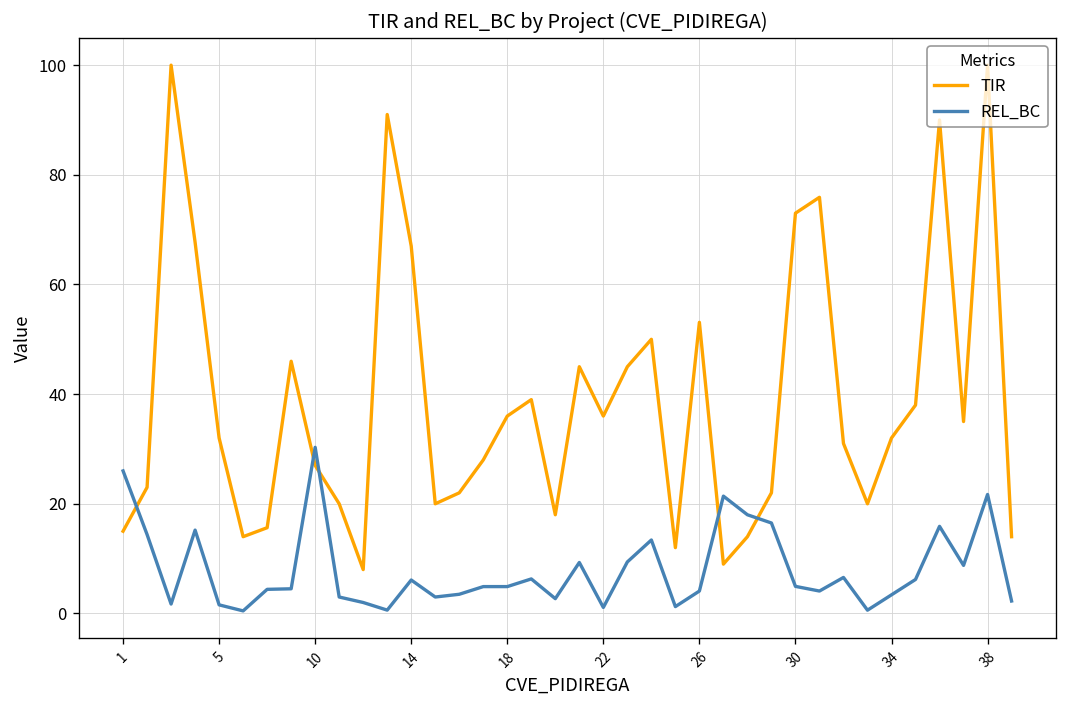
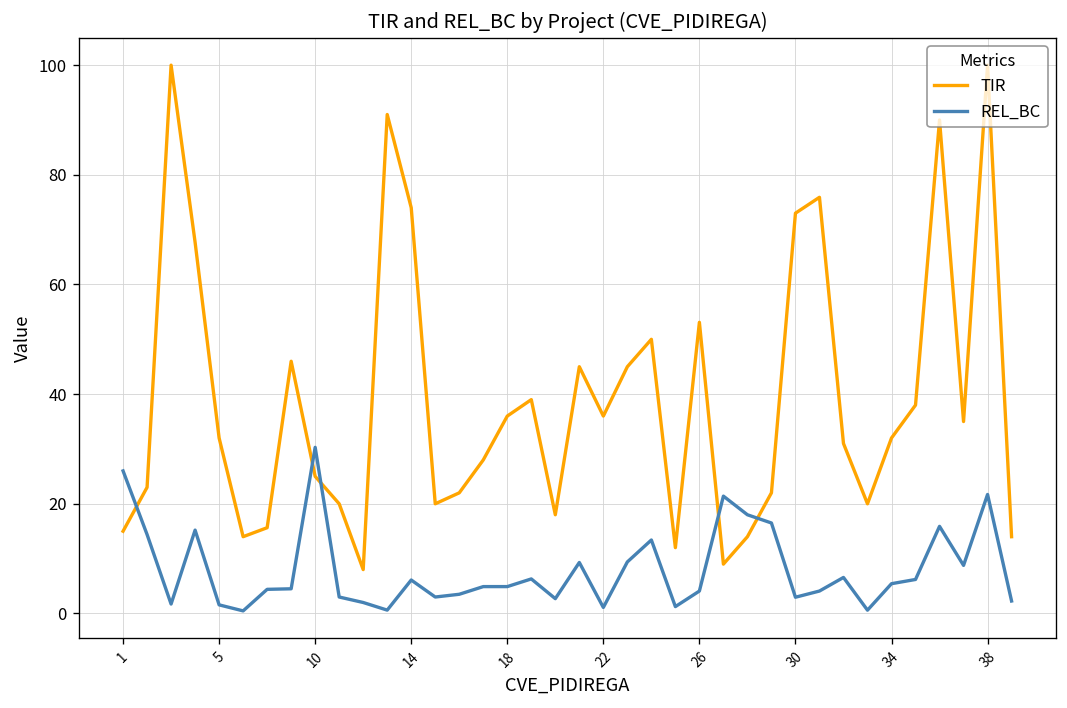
  {
    "TIR": {
      "1": 15,
      "5": 32,
-     "10": 27,
-     "14": 67,
+     "10": 25,
+     "14": 74,
      "18": 36,
      "22": 36,
      "26": 53,
      "30": 73,
      "34": 32
    },
    "REL_BC": {
      "1": 26,
      "5": 2,
      "10": 30,
      "14": 6,
      "18": 5,
      "22": 1,
      "26": 4,
-     "30": 5,
-     "34": 3,
+     "30": 3,
+     "34": 5,
      "38": 22
    }
  }
